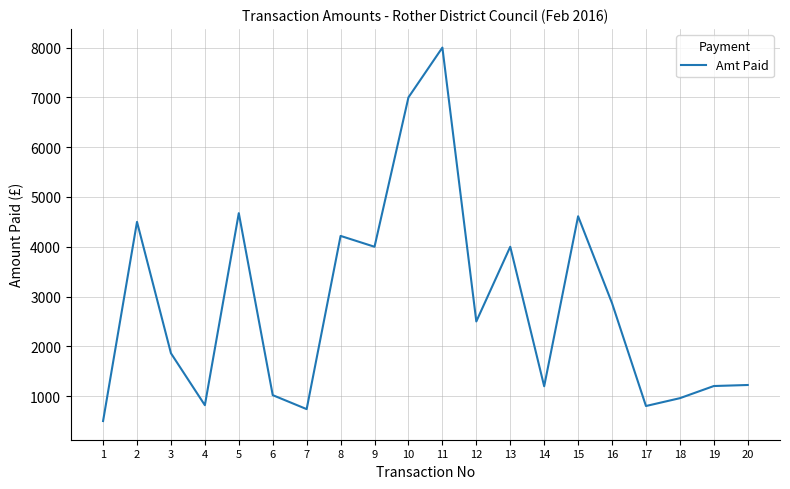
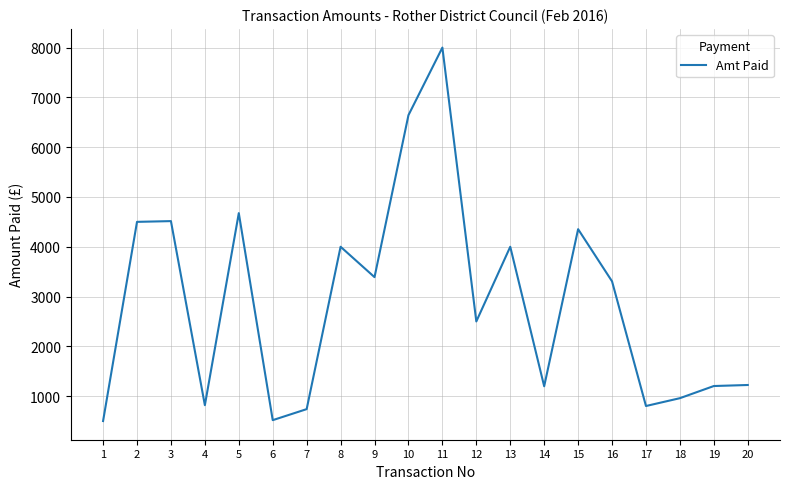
  {
    "1": 500,
    "2": 4500,
-   "3": 1900,
+   "3": 4500,
    "4": 800,
    "5": 4700,
-   "6": 1000,
+   "6": 500,
    "7": 700,
-   "8": 4200,
-   "9": 4000,
-   "10": 7000,
+   "8": 4000,
+   "9": 3400,
+   "10": 6600,
    "11": 8000,
    "12": 2500,
    "13": 4000,
    "14": 1200,
-   "15": 4600,
-   "16": 2900,
+   "15": 4400,
+   "16": 3300,
    "17": 800,
    "18": 1000,
    "19": 1200,
    "20": 1200
  }
